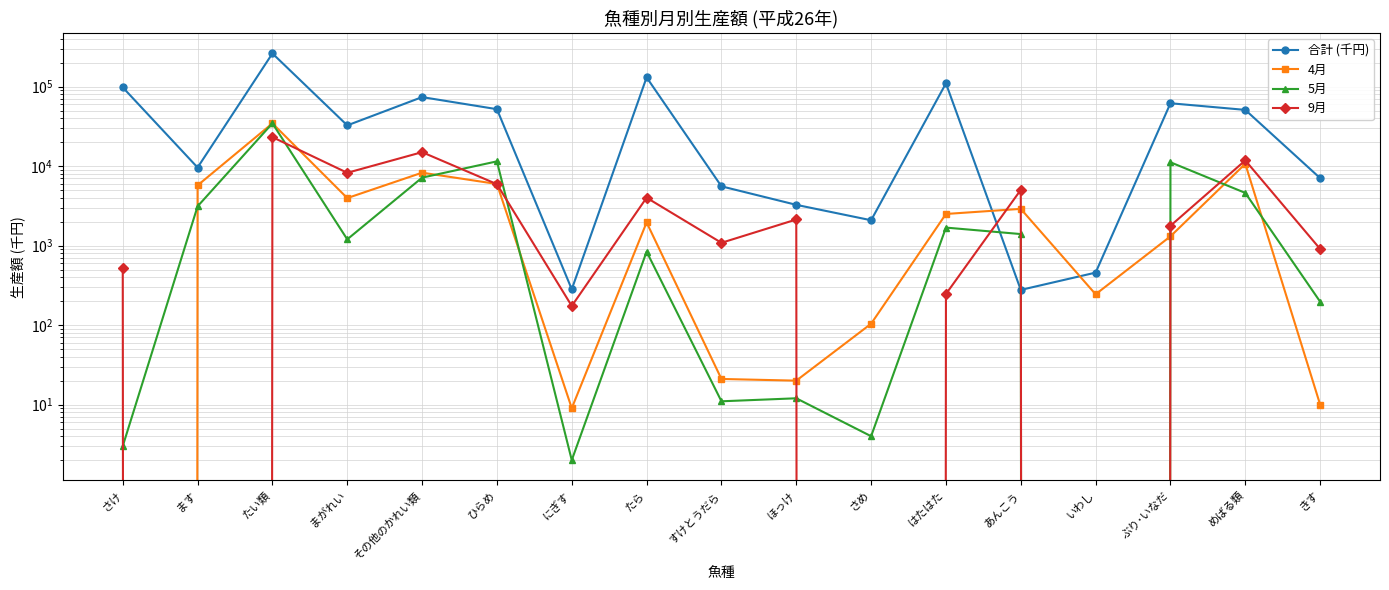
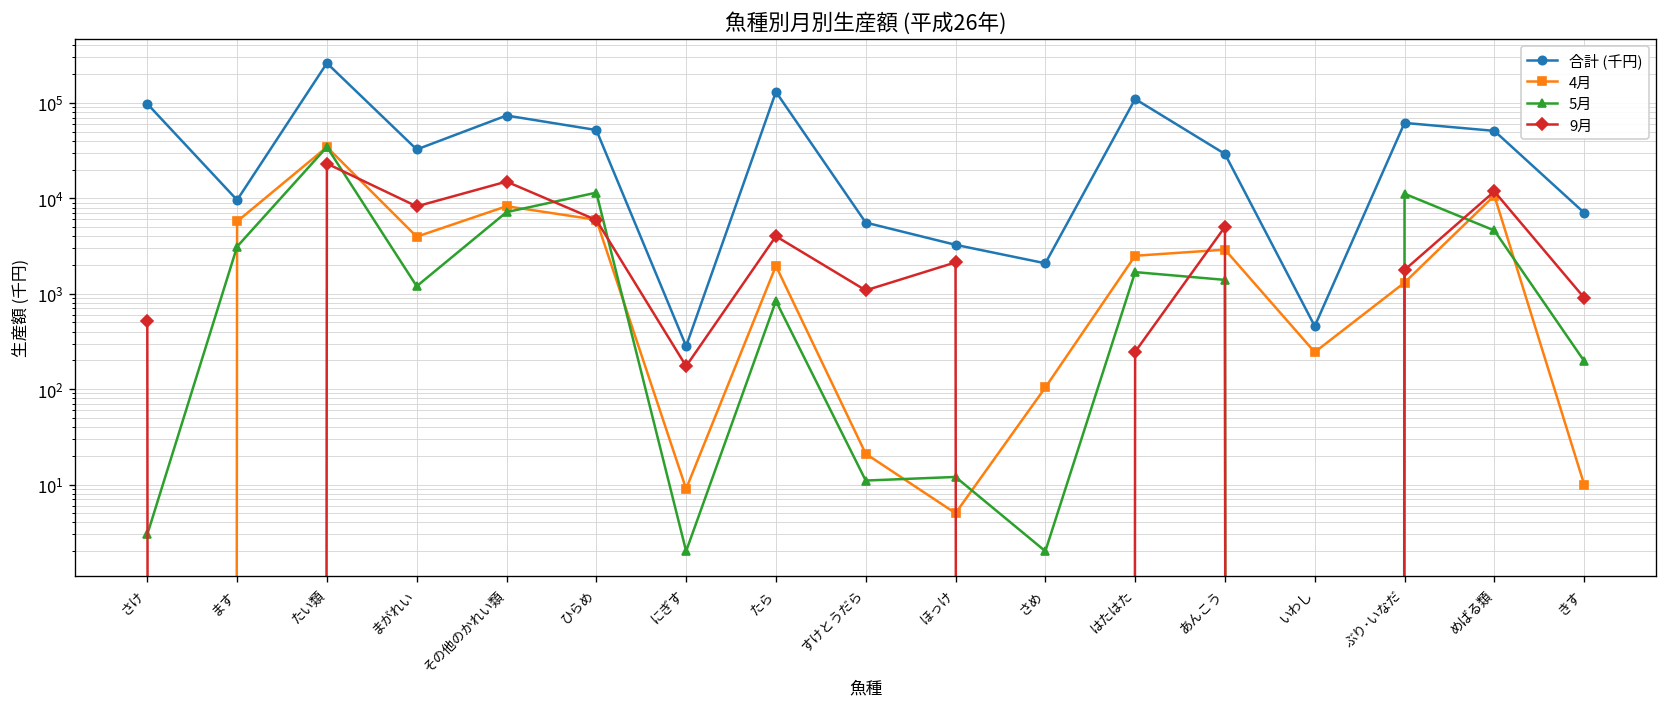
  {
    "合計 (千円)": {
      "さけ": 100000,
      "ます": 10000,
      "たい類": 260000,
      "まがれい": 33000,
      "その他のかれい類": 70000,
      "ひらめ": 50000,
      "にぎす": 280,
      "たら": 130000,
      "すけとうだら": 6000,
      "ほっけ": 3300,
      "さめ": 2100,
      "はたはた": 110000,
-     "あんこう": 280,
+     "あんこう": 29000,
      "いわし": 500,
      "ぶり･いなだ": 60000,
      "めばる類": 50000,
      "きす": 7000
    },
    "4月": {
      "ます": 6000,
      "まがれい": 4000,
      "その他のかれい類": 8000,
      "にぎす": 9,
      "たら": 2000,
      "すけとうだら": 21,
-     "ほっけ": 20,
+     "ほっけ": 5,
      "さめ": 100,
      "はたはた": 2500,
      "あんこう": 2900,
      "いわし": 240,
      "ぶり･いなだ": 1300,
      "めばる類": 11000,
      "きす": 10
    },
    "5月": {
      "さけ": 3,
      "ます": 3100,
      "まがれい": 1200,
      "その他のかれい類": 7000,
      "ひらめ": 11000,
      "にぎす": 2,
      "たら": 800,
      "すけとうだら": 11,
      "ほっけ": 12,
-     "さめ": 4,
+     "さめ": 2,
      "はたはた": 1700,
      "あんこう": 1400,
      "ぶり･いなだ": 11000,
      "めばる類": 5000,
      "きす": 200
    },
    "9月": {
      "さけ": 500,
      "たい類": 23000,
      "まがれい": 8000,
      "その他のかれい類": 15000,
      "にぎす": 170,
      "たら": 4000,
      "すけとうだら": 1100,
      "ほっけ": 2100,
      "はたはた": 250,
      "あんこう": 5000,
      "ぶり･いなだ": 1800,
      "めばる類": 12000,
      "きす": 900
    }
  }
